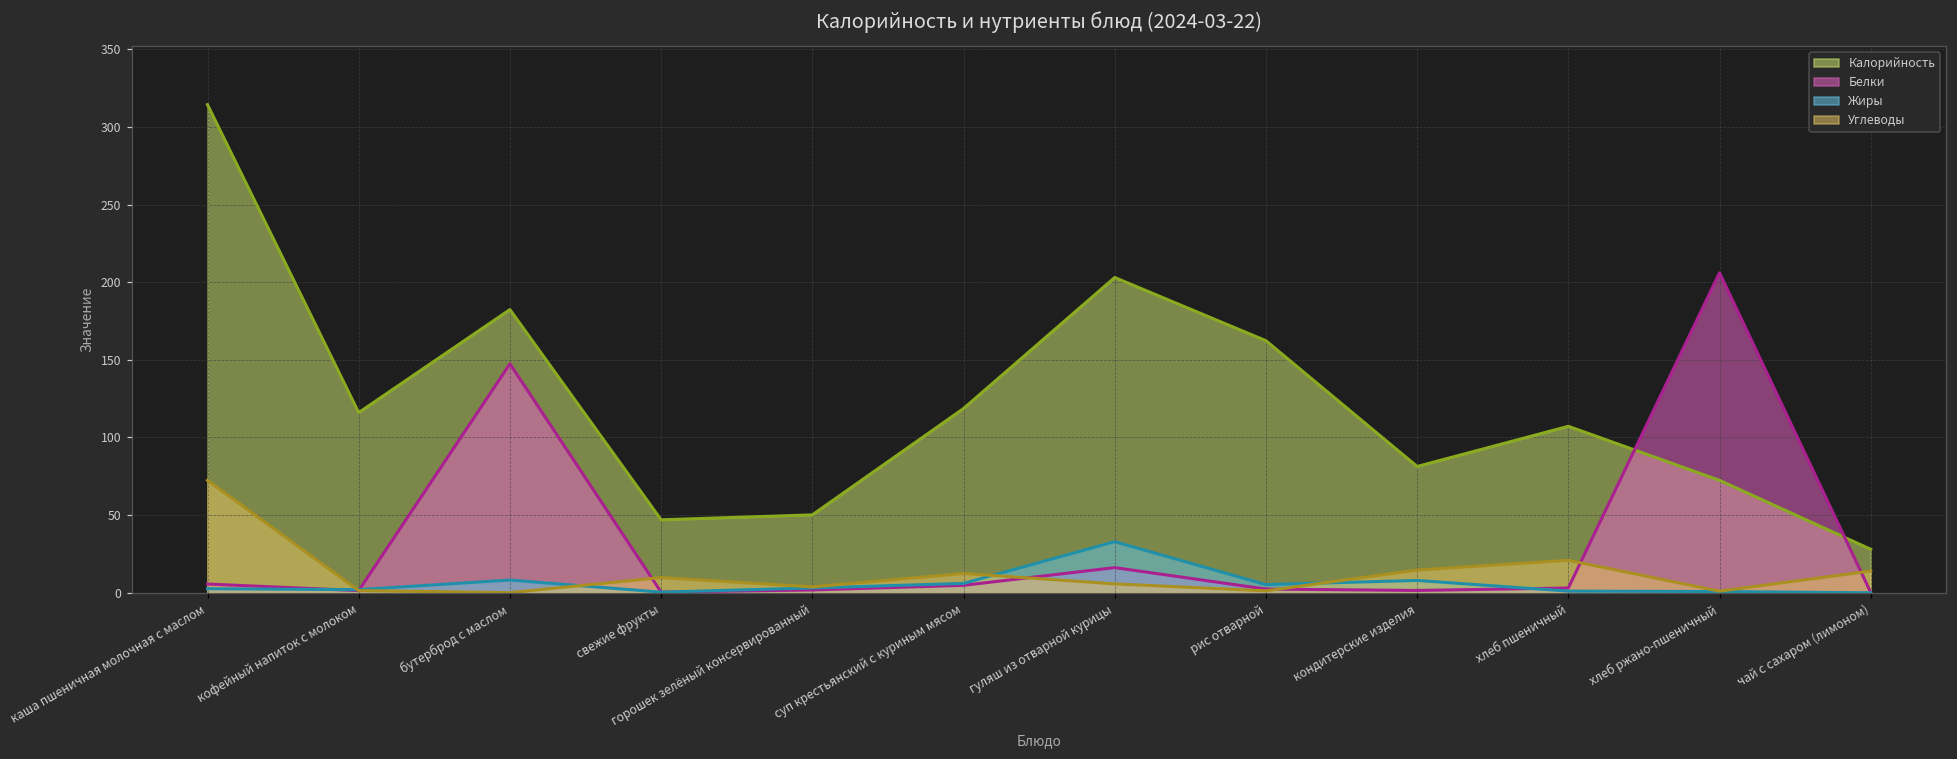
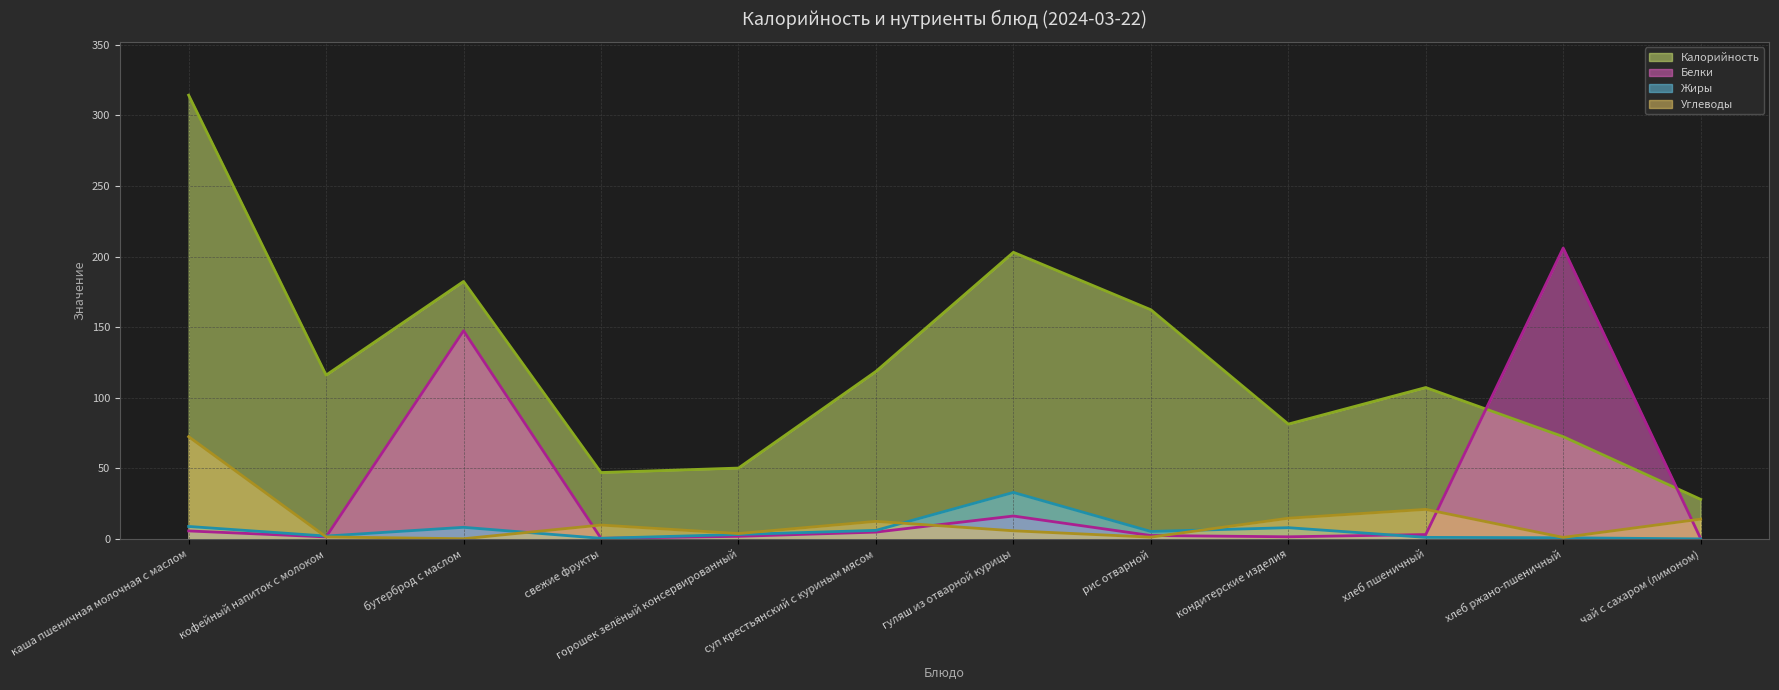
  {
    "Белки": {
      "каша пшеничная молочная с маслом": 6,
      "бутерброд с маслом": 147,
      "гуляш из отварной курицы": 16,
      "кондитерские изделия": 1,
      "хлеб пшеничный": 3,
      "хлеб ржано-пшеничный": 206
    },
    "Жиры": {
-     "каша пшеничная молочная с маслом": 3,
+     "каша пшеничная молочная с маслом": 9,
      "бутерброд с маслом": 8,
      "гуляш из отварной курицы": 33,
      "рис отварной": 5,
      "кондитерские изделия": 8,
      "хлеб пшеничный": 1
    }
  }
